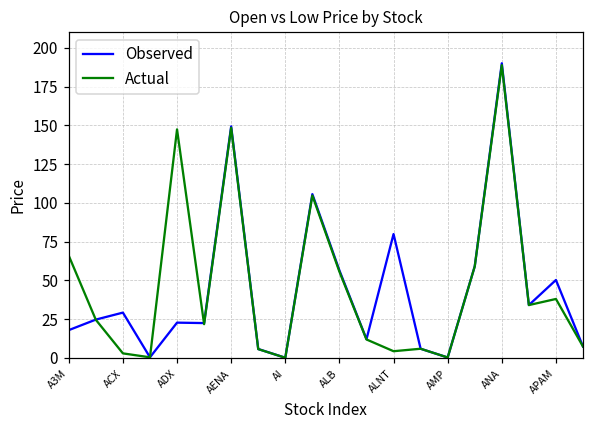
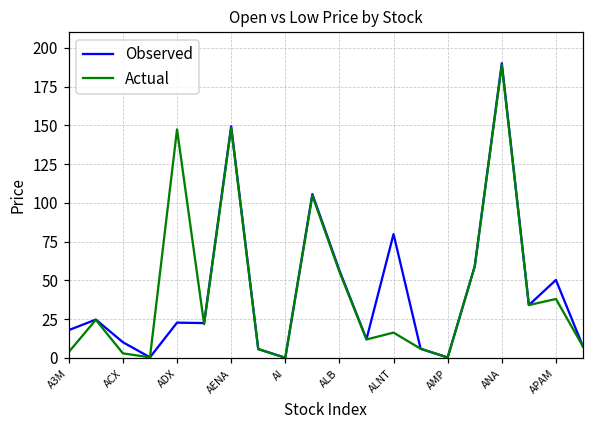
  {
    "Observed": {
      "A3M": 18,
-     "ACX": 29,
+     "ACX": 10,
      "ADX": 23,
      "ALNT": 80,
      "APAM": 50
    },
    "Actual": {
-     "A3M": 66,
+     "A3M": 4,
      "ACX": 3,
      "ADX": 147,
-     "ALNT": 4,
+     "ALNT": 16,
      "APAM": 38
    }
  }
